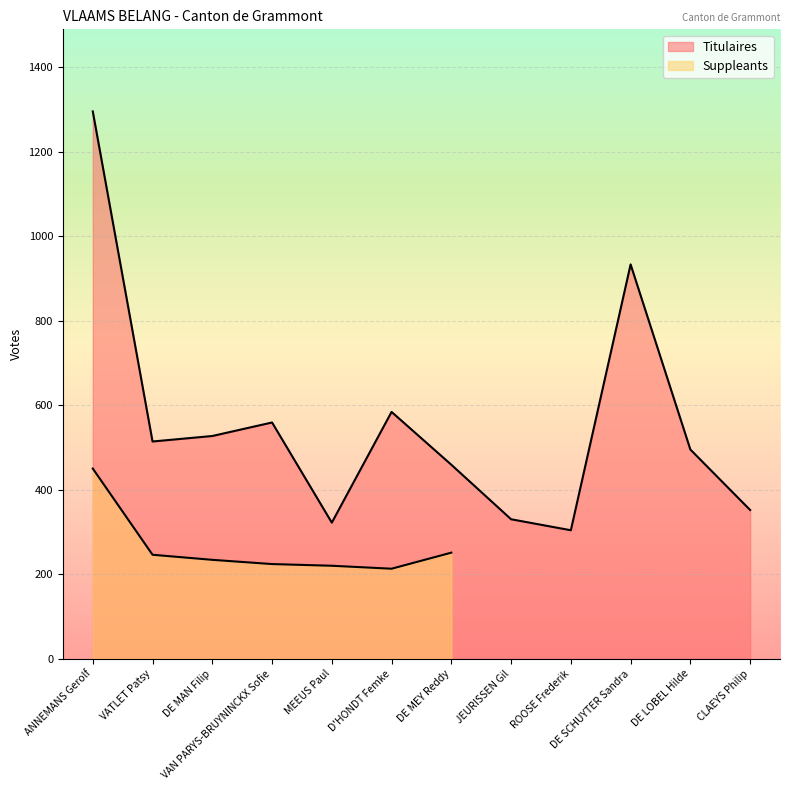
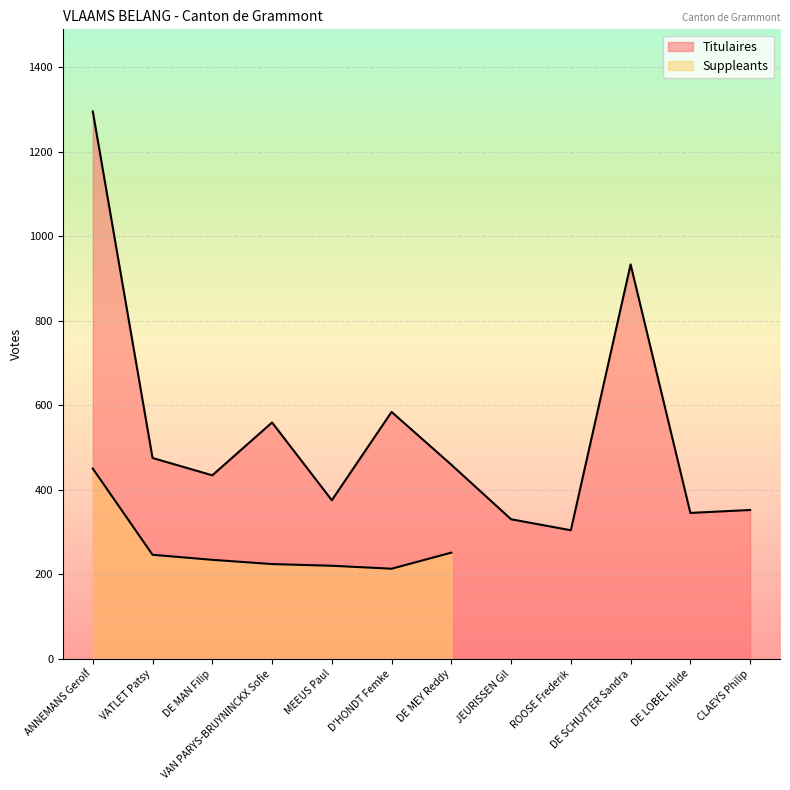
  {
    "Titulaires": {
      "ANNEMANS Gerolf": 1300,
-     "VATLET Patsy": 510,
-     "DE MAN Filip": 530,
+     "VATLET Patsy": 480,
+     "DE MAN Filip": 430,
      "VAN PARYS-BRUYNINCKX Sofie": 560,
-     "MEEUS Paul": 320,
+     "MEEUS Paul": 380,
      "D'HONDT Femke": 580,
      "DE MEY Reddy": 460,
      "JEURISSEN Gil": 330,
      "ROOSE Frederik": 300,
      "DE SCHUYTER Sandra": 930,
-     "DE LOBEL Hilde": 500,
+     "DE LOBEL Hilde": 350,
      "CLAEYS Philip": 350
    },
    "Suppleants": {
      "ANNEMANS Gerolf": 450,
      "VATLET Patsy": 250,
      "DE MAN Filip": 230,
      "VAN PARYS-BRUYNINCKX Sofie": 220,
      "MEEUS Paul": 220,
      "D'HONDT Femke": 210,
      "DE MEY Reddy": 250
    }
  }
